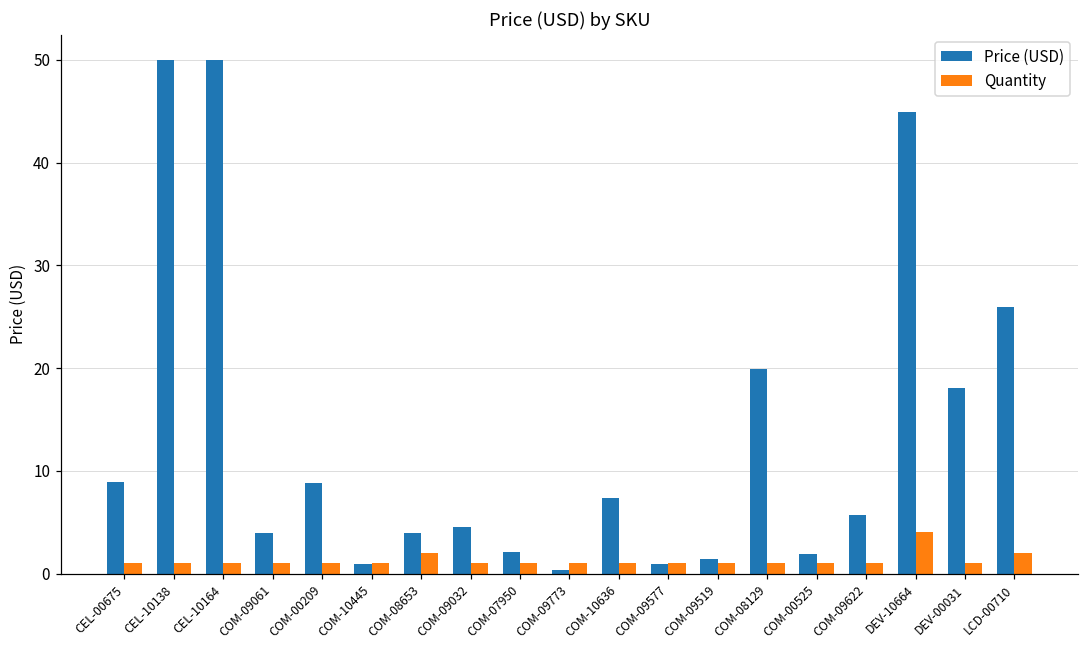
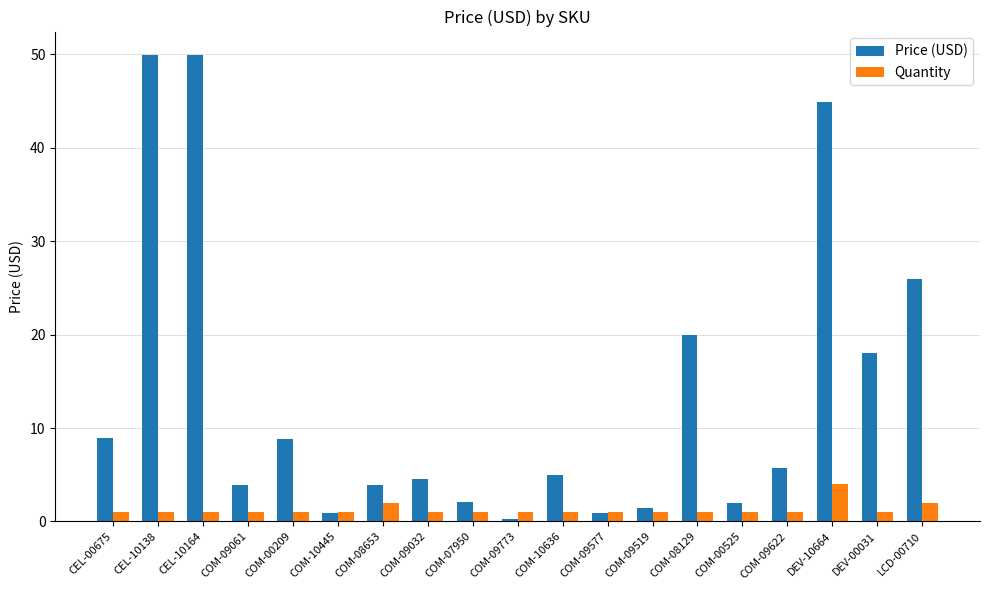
  {
    "Price (USD)": {
      "CEL-00675": 9,
      "CEL-10138": 50,
      "CEL-10164": 50,
      "COM-09061": 4,
      "COM-00209": 9,
      "COM-10445": 1,
      "COM-08653": 4,
      "COM-09032": 5,
      "COM-07950": 2,
      "COM-09773": 0,
-     "COM-10636": 7,
+     "COM-10636": 5,
      "COM-09577": 1,
      "COM-09519": 1,
      "COM-08129": 20,
      "COM-00525": 2,
      "COM-09622": 6,
      "DEV-10664": 45,
      "DEV-00031": 18,
      "LCD-00710": 26
    },
    "Quantity": {
      "CEL-00675": 1,
      "CEL-10138": 1,
      "CEL-10164": 1,
      "COM-09061": 1,
      "COM-00209": 1,
      "COM-10445": 1,
      "COM-08653": 2,
      "COM-09032": 1,
      "COM-07950": 1,
      "COM-09773": 1,
      "COM-10636": 1,
      "COM-09577": 1,
      "COM-09519": 1,
      "COM-08129": 1,
      "COM-00525": 1,
      "COM-09622": 1,
      "DEV-10664": 4,
      "DEV-00031": 1,
      "LCD-00710": 2
    }
  }
